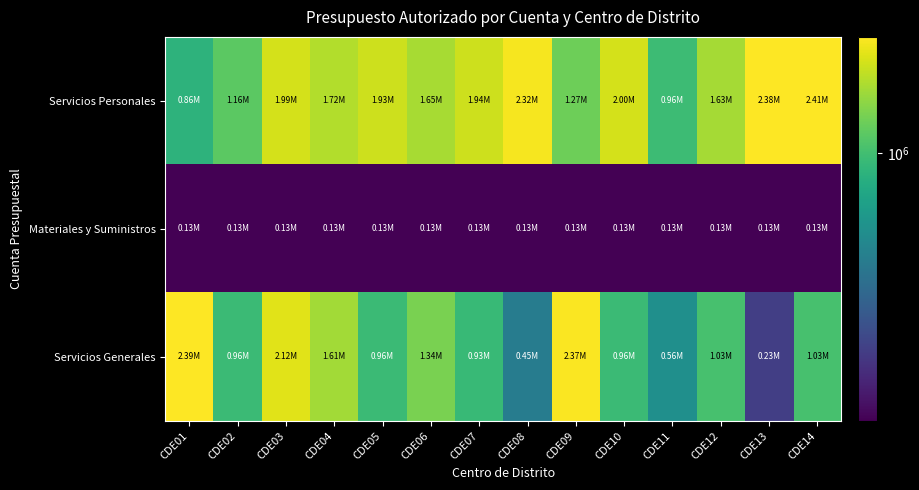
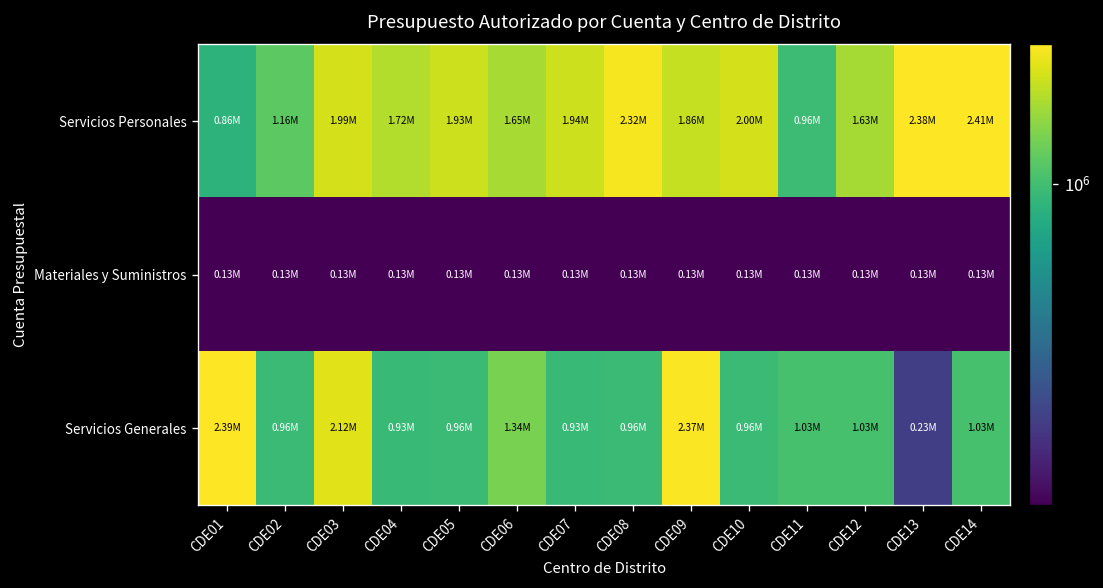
  {
    "Servicios Personales": {
      "CDE01": "0.86M",
      "CDE02": "1.16M",
      "CDE03": "1.99M",
      "CDE04": "1.72M",
      "CDE05": "1.93M",
      "CDE06": "1.65M",
      "CDE07": "1.94M",
      "CDE08": "2.32M",
-     "CDE09": "1.27M",
+     "CDE09": "1.86M",
      "CDE10": "2.00M",
      "CDE11": "0.96M",
      "CDE12": "1.63M",
      "CDE13": "2.38M",
      "CDE14": "2.41M"
    },
    "Materiales y Suministros": {
      "CDE01": "0.13M",
      "CDE02": "0.13M",
      "CDE03": "0.13M",
      "CDE04": "0.13M",
      "CDE05": "0.13M",
      "CDE06": "0.13M",
      "CDE07": "0.13M",
      "CDE08": "0.13M",
      "CDE09": "0.13M",
      "CDE10": "0.13M",
      "CDE11": "0.13M",
      "CDE12": "0.13M",
      "CDE13": "0.13M",
      "CDE14": "0.13M"
    },
    "Servicios Generales": {
      "CDE01": "2.39M",
      "CDE02": "0.96M",
      "CDE03": "2.12M",
-     "CDE04": "1.61M",
+     "CDE04": "0.93M",
      "CDE05": "0.96M",
      "CDE06": "1.34M",
      "CDE07": "0.93M",
-     "CDE08": "0.45M",
+     "CDE08": "0.96M",
      "CDE09": "2.37M",
      "CDE10": "0.96M",
-     "CDE11": "0.56M",
+     "CDE11": "1.03M",
      "CDE12": "1.03M",
      "CDE13": "0.23M",
      "CDE14": "1.03M"
    }
  }
